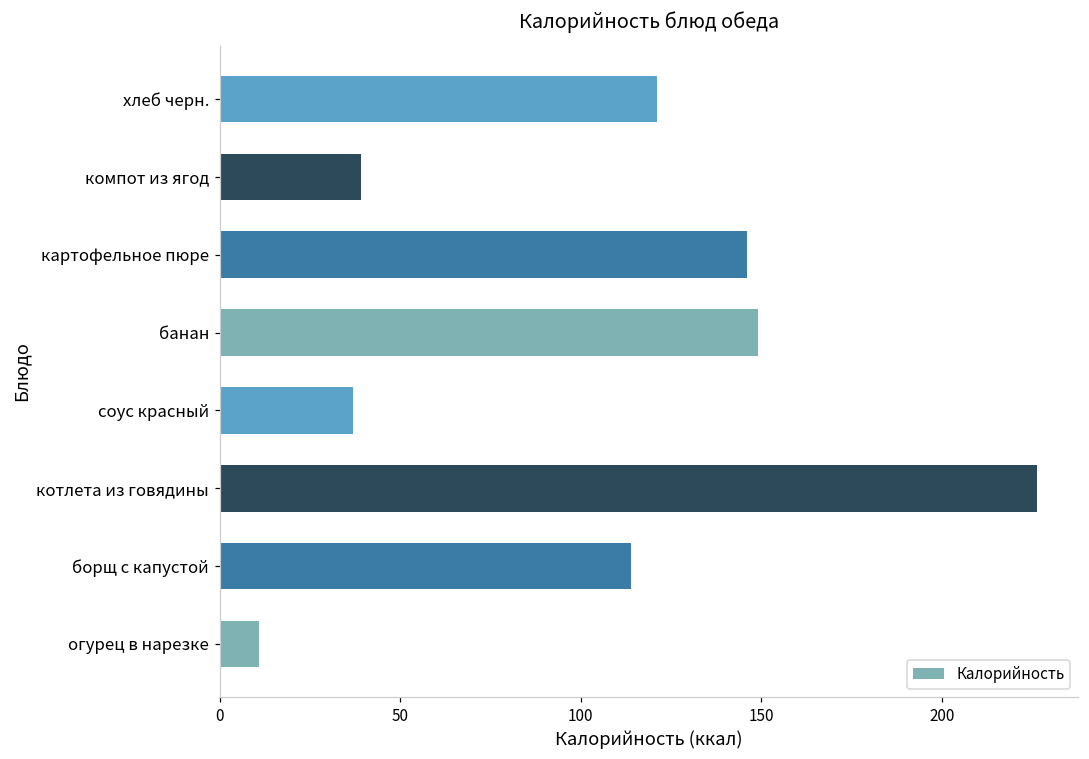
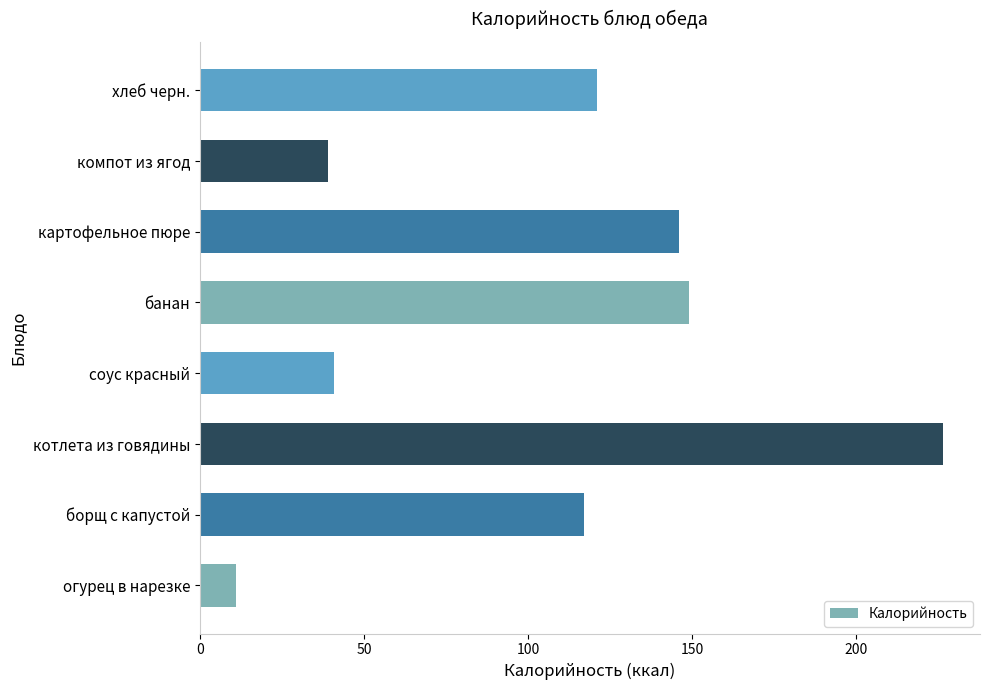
  {
    "хлеб черн.": 121,
    "компот из ягод": 39,
    "картофельное пюре": 146,
    "банан": 149,
-   "соус красный": 37,
+   "соус красный": 41,
    "котлета из говядины": 226,
-   "борщ с капустой": 114,
+   "борщ с капустой": 117,
    "огурец в нарезке": 11
  }
